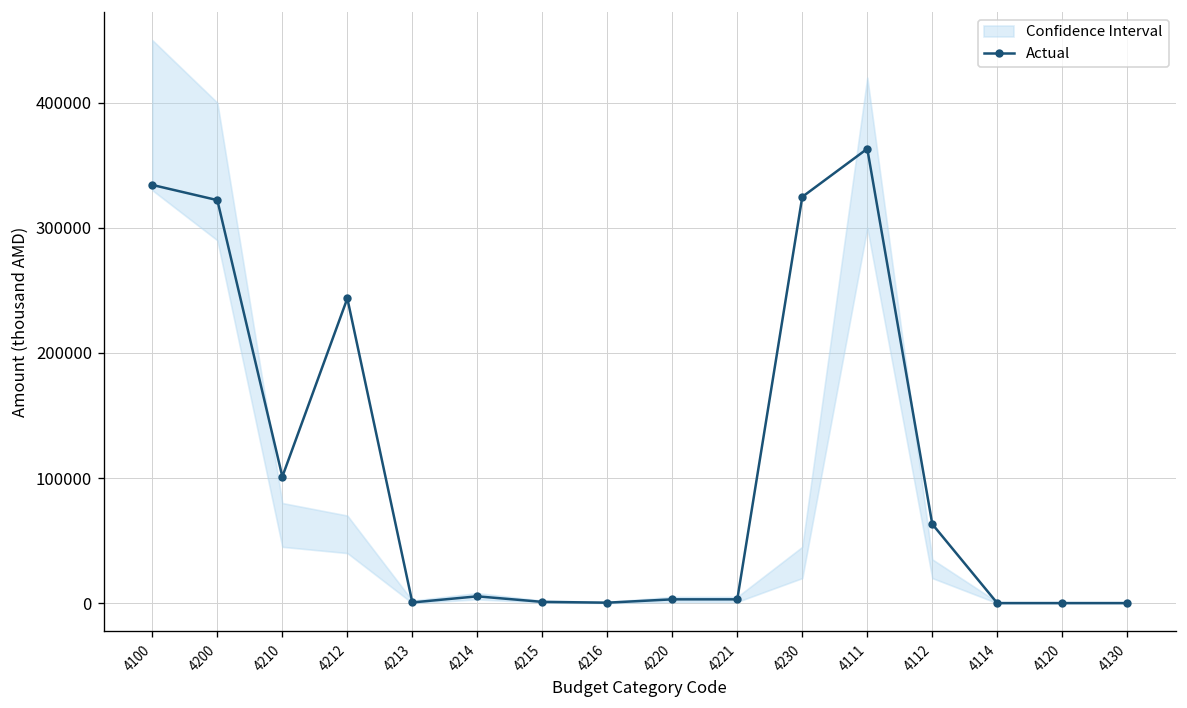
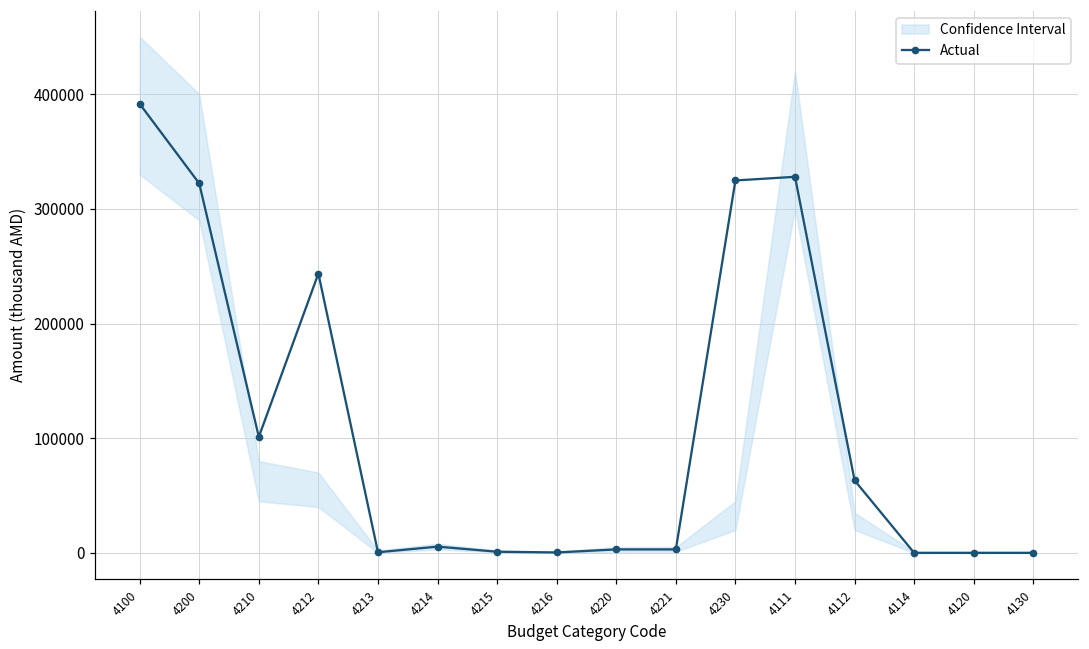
  {
    "Actual": {
-     "4100": 334000,
+     "4100": 392000,
      "4200": 322000,
      "4210": 101000,
      "4212": 244000,
      "4214": 5000,
      "4230": 325000,
-     "4111": 363000,
+     "4111": 328000,
      "4112": 63000
    }
  }
